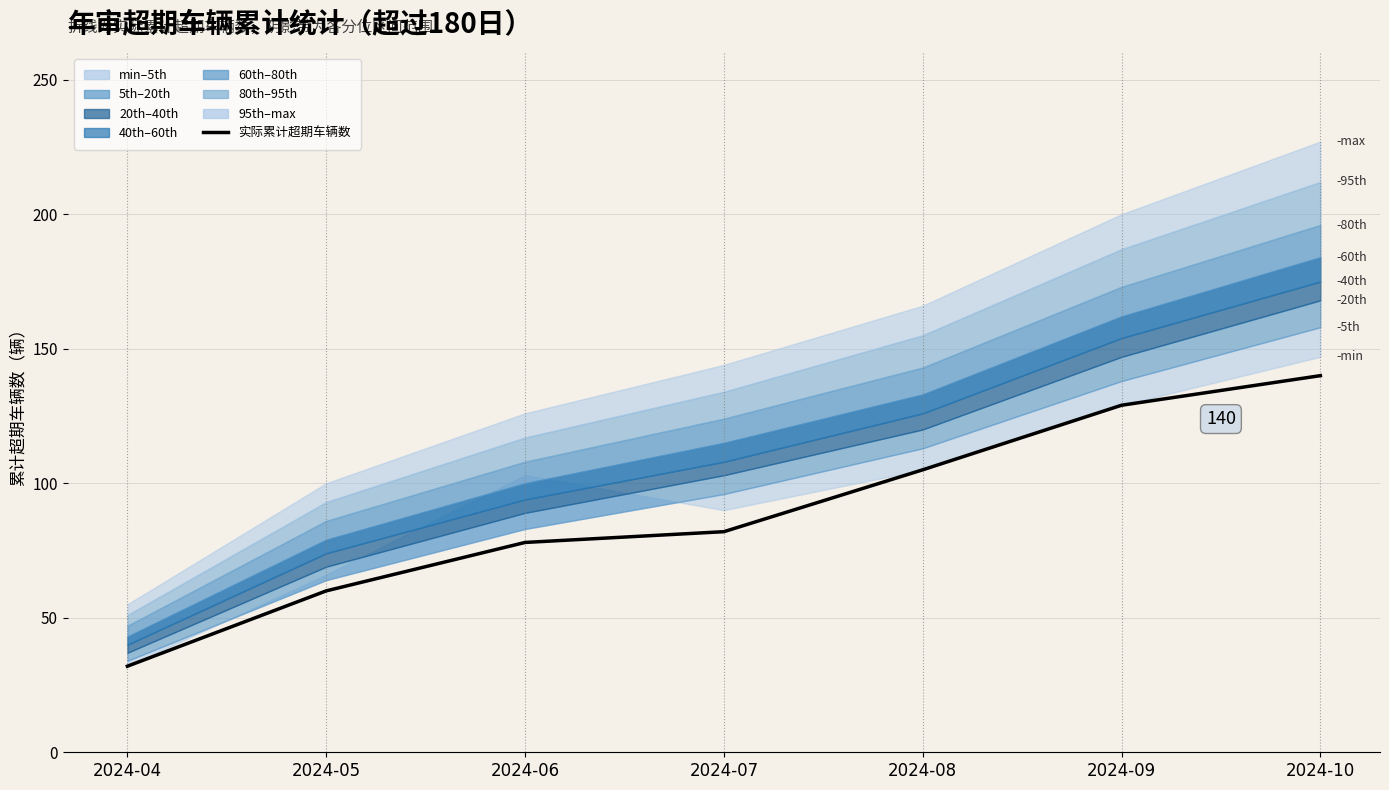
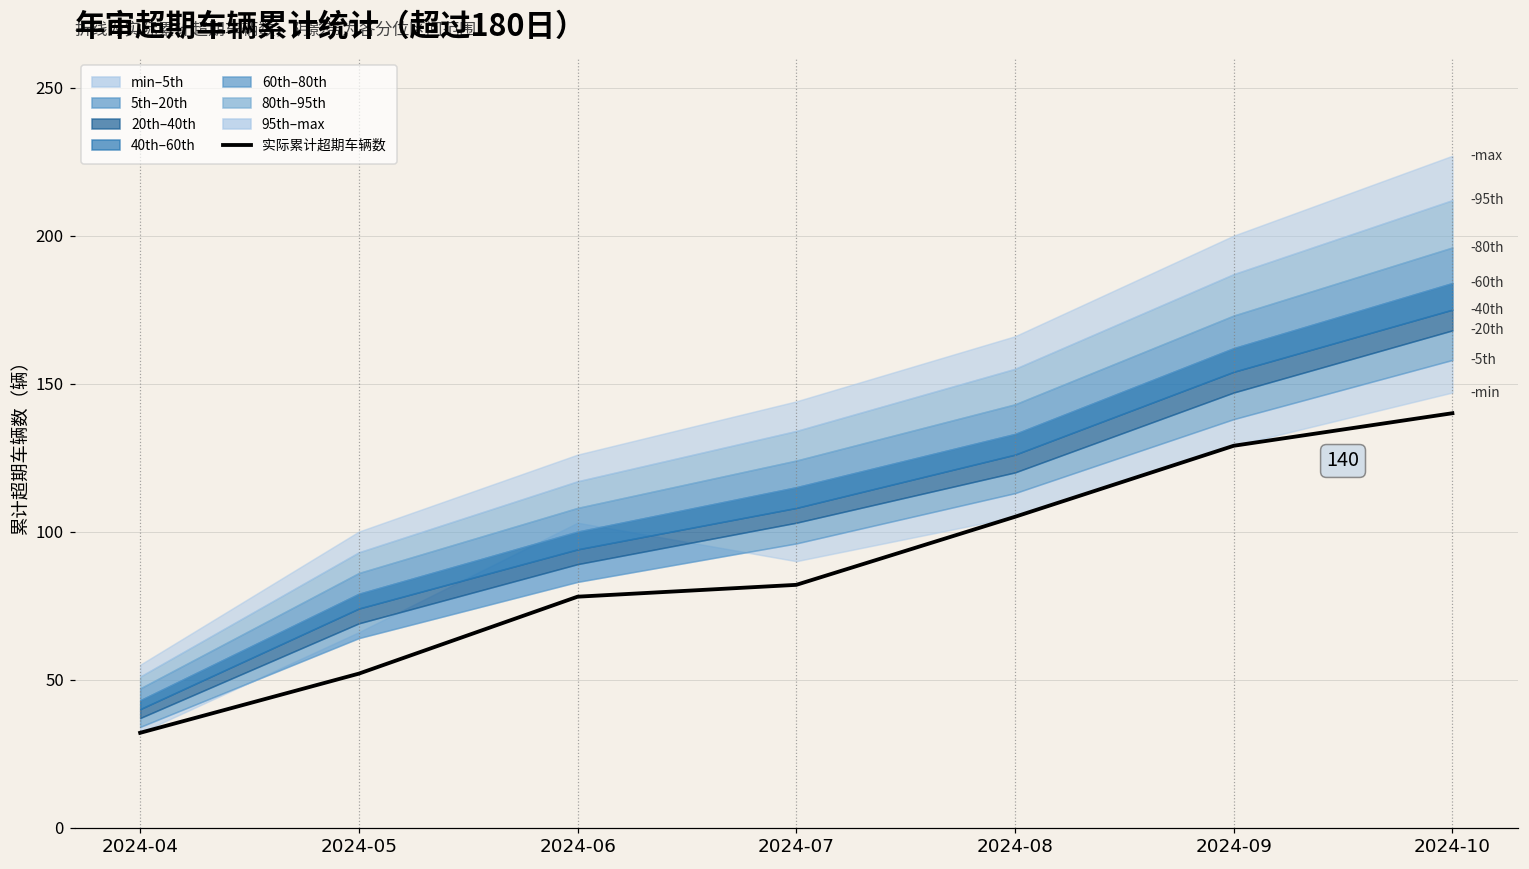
  {
    "实际累计超期车辆数": {
      "2024-04": 32,
-     "2024-05": 60,
+     "2024-05": 52,
      "2024-06": 78,
      "2024-07": 82,
      "2024-08": 105,
      "2024-09": 129,
      "2024-10": 140
    }
  }
